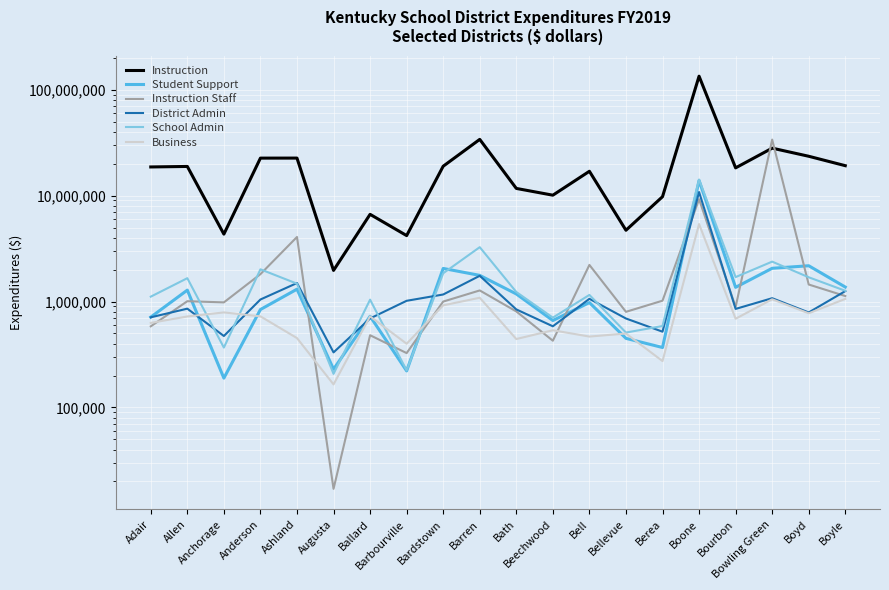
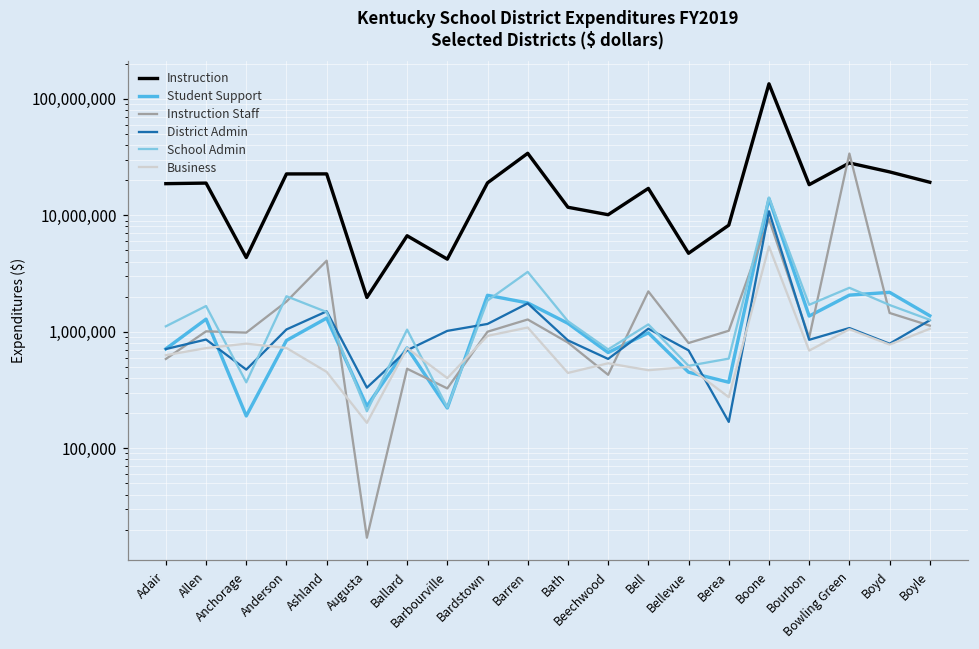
  {
    "Instruction": {
      "Adair": "19,000,000",
      "Allen": "19,000,000",
      "Anchorage": "4,300,000",
      "Anderson": "23,000,000",
      "Ashland": "23,000,000",
      "Augusta": "2,000,000",
      "Ballard": "7,000,000",
      "Barbourville": "4,200,000",
      "Bardstown": "19,000,000",
      "Barren": "34,000,000",
      "Bath": "12,000,000",
      "Beechwood": "10,000,000",
      "Bell": "17,000,000",
      "Bellevue": "5,000,000",
-     "Berea": "10,000,000",
+     "Berea": "8,000,000",
      "Boone": "130,000,000",
      "Bourbon": "18,000,000",
      "Bowling Green": "28,000,000",
      "Boyd": "24,000,000",
      "Boyle": "19,000,000"
    },
    "Instruction Staff": {
      "Adair": "600,000",
      "Allen": "1,000,000",
      "Anchorage": "1,000,000",
      "Anderson": "1,800,000",
      "Ashland": "4,100,000",
      "Augusta": "17,000",
      "Ballard": "500,000",
      "Barbourville": "330,000",
      "Bardstown": "1,000,000",
      "Barren": "1,300,000",
      "Beechwood": "430,000",
      "Bell": "2,200,000",
      "Bellevue": "800,000",
      "Berea": "1,000,000",
      "Boone": "9,000,000",
      "Bowling Green": "34,000,000",
      "Boyd": "1,400,000",
      "Boyle": "1,100,000"
    },
    "District Admin": {
      "Allen": "900,000",
      "Anchorage": "500,000",
      "Anderson": "1,000,000",
      "Augusta": "330,000",
      "Barbourville": "1,000,000",
      "Bardstown": "1,200,000",
      "Beechwood": "600,000",
      "Bell": "1,100,000",
      "Bellevue": "700,000",
-     "Berea": "500,000",
+     "Berea": "170,000",
      "Boone": "11,000,000"
    },
    "Business": {
      "Adair": "600,000",
      "Allen": "700,000",
      "Anchorage": "800,000",
      "Anderson": "700,000",
      "Ashland": "450,000",
      "Augusta": "160,000",
      "Barbourville": "400,000",
      "Bardstown": "900,000",
      "Barren": "1,100,000",
      "Bath": "440,000",
      "Beechwood": "500,000",
      "Bell": "500,000",
      "Berea": "270,000",
      "Boone": "5,000,000",
      "Bourbon": "700,000",
      "Boyle": "1,100,000"
    }
  }
